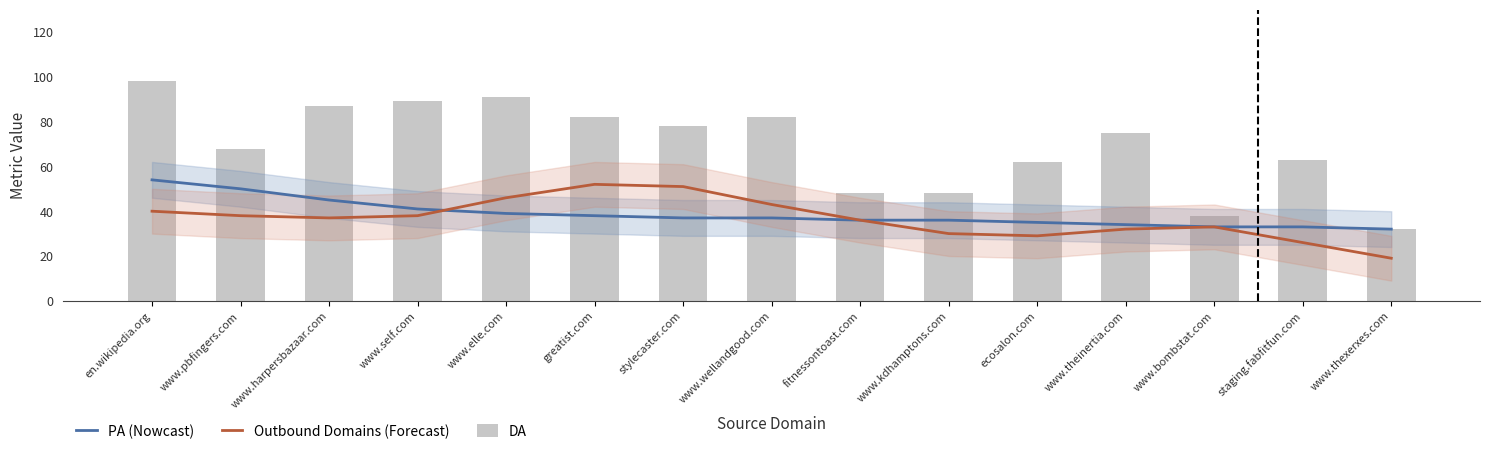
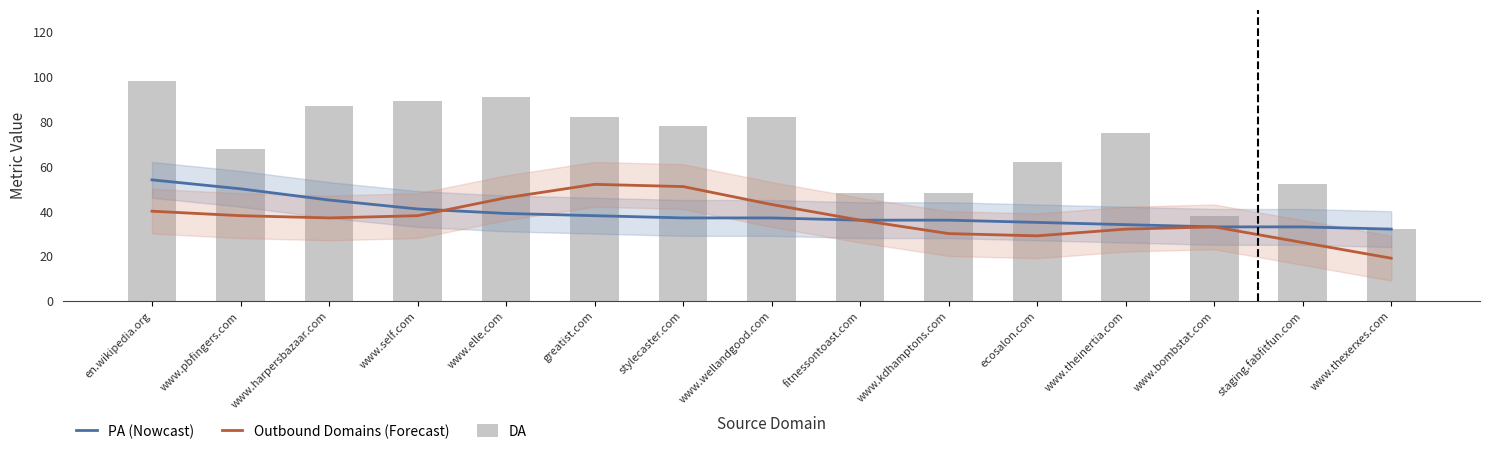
  {
    "DA": {
      "en.wikipedia.org": 98,
      "www.pbfingers.com": 68,
      "www.harpersbazaar.com": 87,
      "www.self.com": 89,
      "www.elle.com": 91,
      "greatist.com": 82,
      "stylecaster.com": 78,
      "www.wellandgood.com": 82,
      "fitnessontoast.com": 48,
      "www.kdhamptons.com": 48,
      "ecosalon.com": 62,
      "www.theinertia.com": 75,
      "www.bombstat.com": 38,
-     "staging.fabfitfun.com": 63,
+     "staging.fabfitfun.com": 52,
      "www.thexerxes.com": 32
    },
    "Outbound Domains (Forecast)": {
      "en.wikipedia.org": 40,
      "www.pbfingers.com": 38,
      "www.harpersbazaar.com": 37,
      "www.self.com": 38,
      "greatist.com": 52,
      "stylecaster.com": 51,
      "www.wellandgood.com": 43,
      "www.kdhamptons.com": 30,
      "ecosalon.com": 29,
      "www.theinertia.com": 32,
      "staging.fabfitfun.com": 26,
      "www.thexerxes.com": 19
    }
  }
